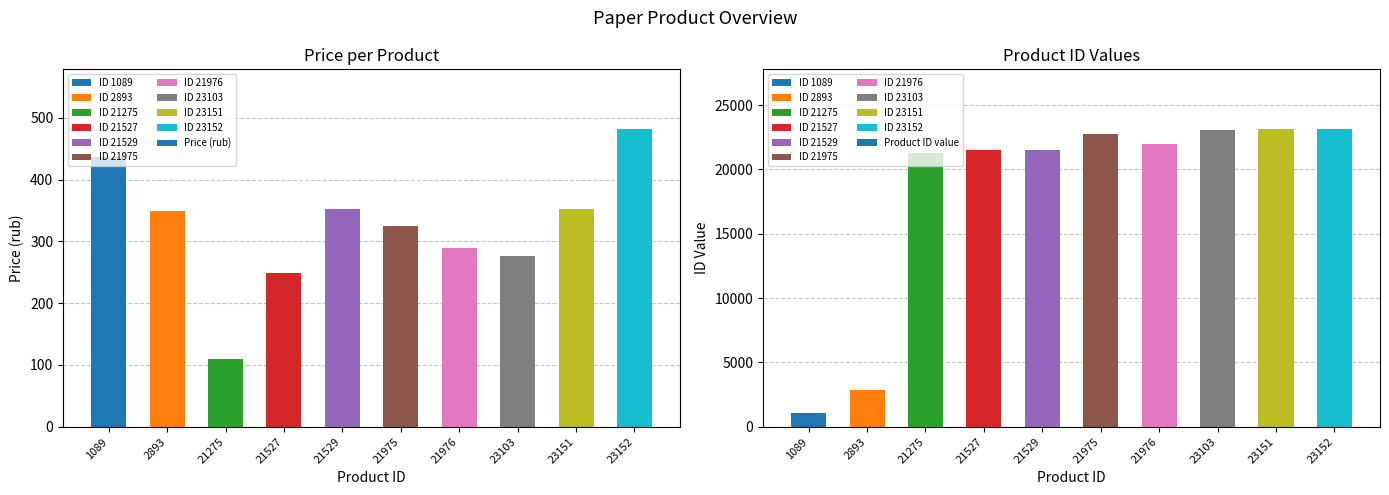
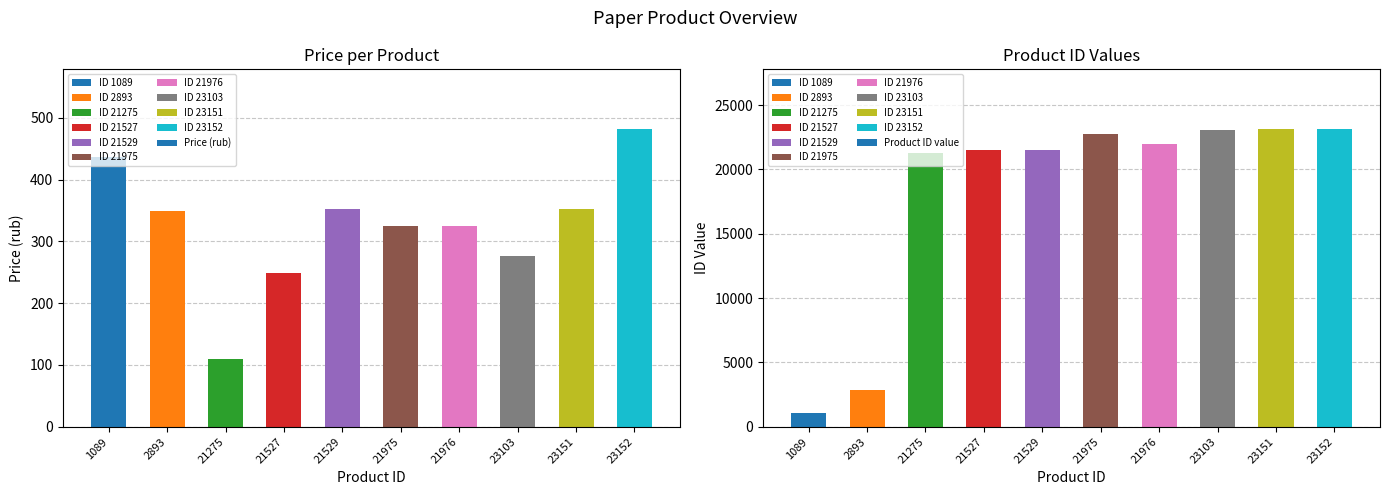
  {
    "Price per Product": {
      "2893": 350,
      "21275": 110,
      "21527": 250,
      "21529": 350,
      "21975": 330,
-     "21976": 290,
+     "21976": 330,
      "23103": 280,
      "23151": 350,
      "23152": 480
    },
    "Product ID Values": {
      "1089": 1100,
      "2893": 2900,
      "21527": 21500,
      "21529": 21500,
      "21975": 22700,
      "21976": 22000,
      "23103": 23100,
      "23151": 23200,
      "23152": 23200
    }
  }
